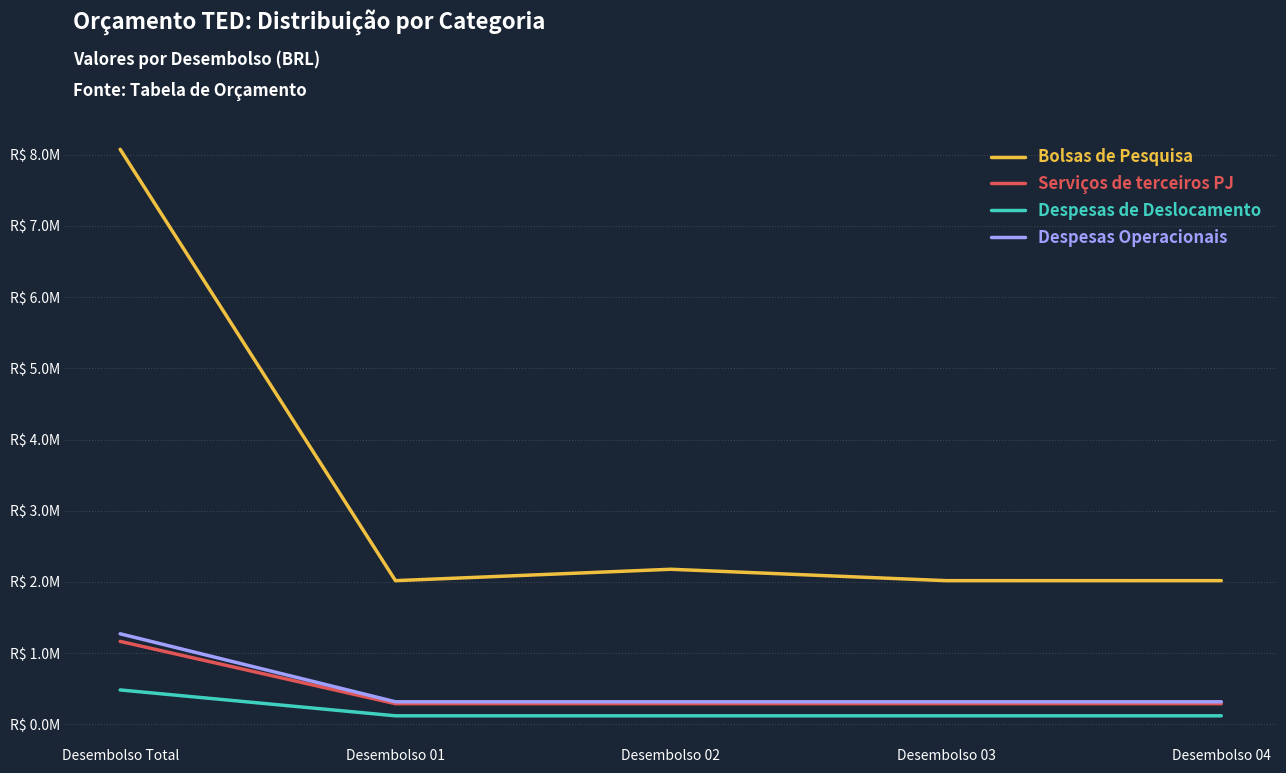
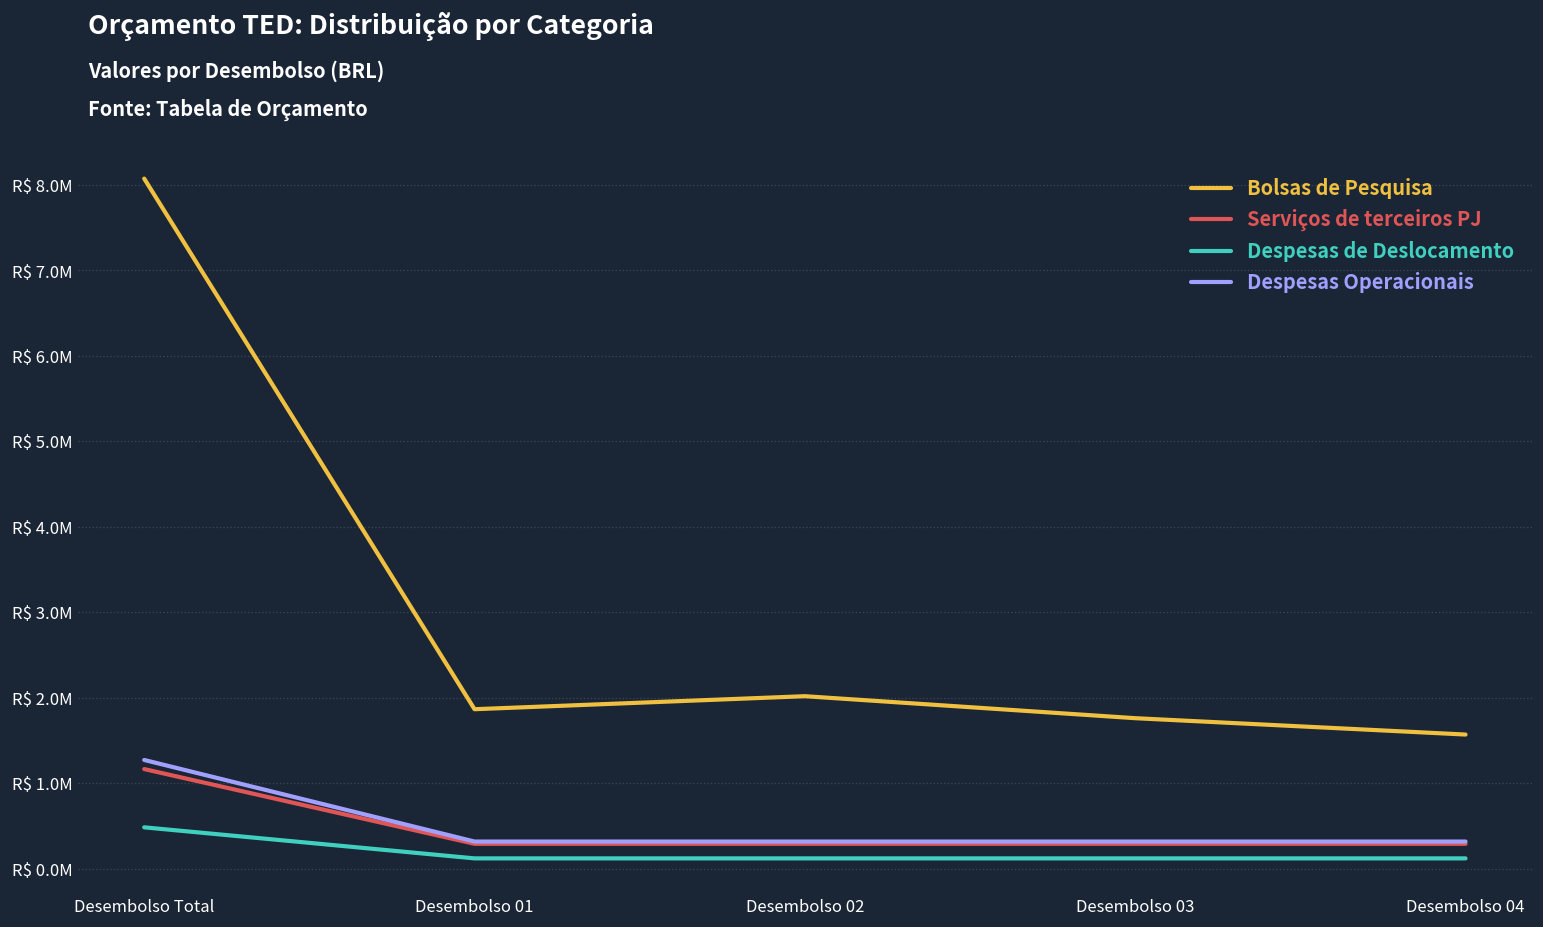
  {
    "Bolsas de Pesquisa": {
      "Desembolso Total": "R$ 8100000",
-     "Desembolso 01": "R$ 2000000",
-     "Desembolso 02": "R$ 2200000",
-     "Desembolso 03": "R$ 2000000",
-     "Desembolso 04": "R$ 2000000"
+     "Desembolso 01": "R$ 1900000",
+     "Desembolso 02": "R$ 2000000",
+     "Desembolso 03": "R$ 1800000",
+     "Desembolso 04": "R$ 1600000"
    },
    "Serviços de terceiros PJ": {
      "Desembolso Total": "R$ 1200000"
    },
    "Despesas de Deslocamento": {
      "Desembolso Total": "R$ 500000",
      "Desembolso 01": "R$ 100000",
      "Desembolso 02": "R$ 100000",
      "Desembolso 03": "R$ 100000",
      "Desembolso 04": "R$ 100000"
    },
    "Despesas Operacionais": {
      "Desembolso Total": "R$ 1300000"
    }
  }
